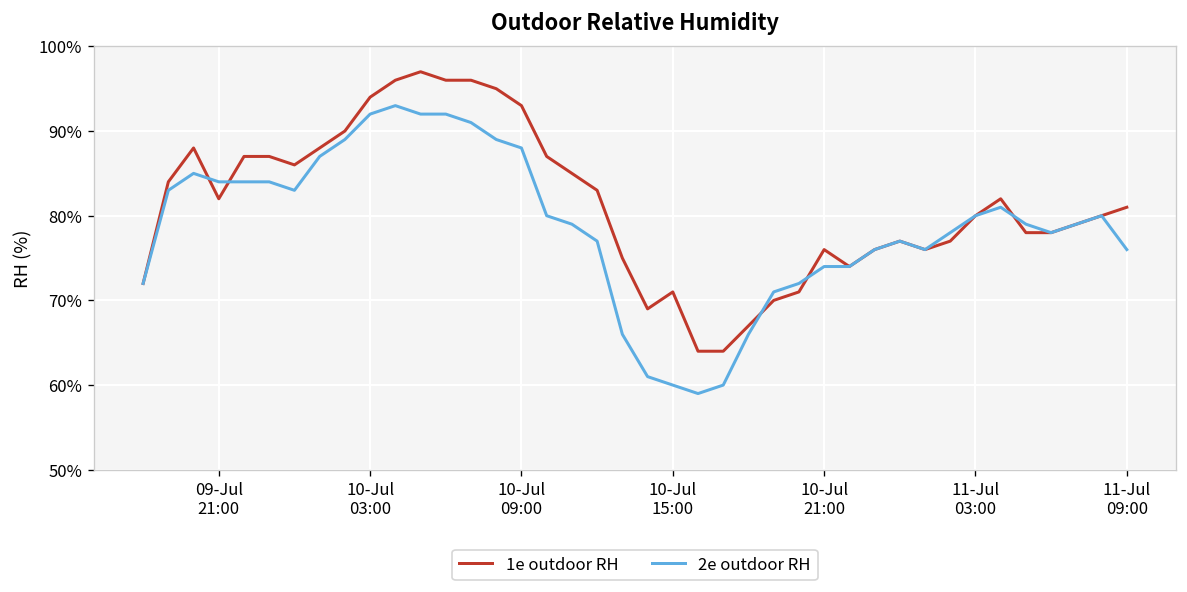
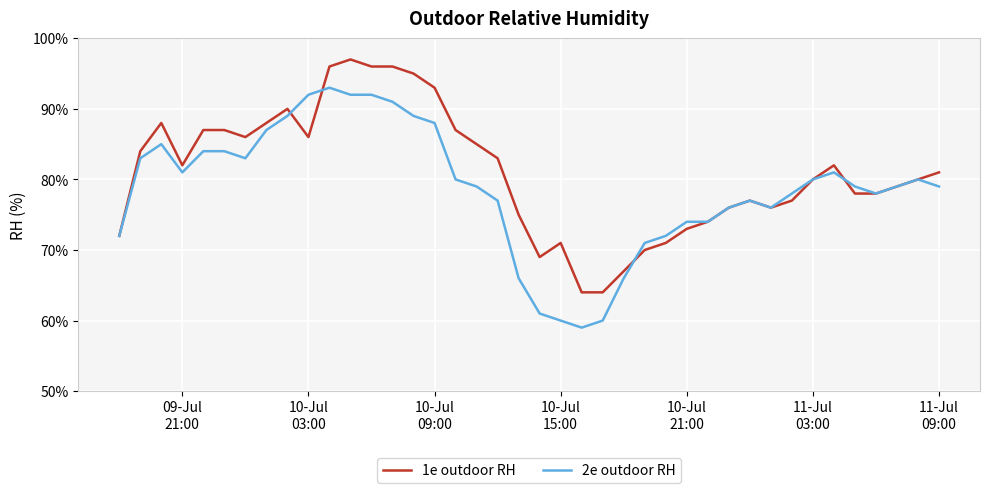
  {
    "1e outdoor RH": {
      "09-Jul 21:00": "82%",
-     "10-Jul 03:00": "94%",
+     "10-Jul 03:00": "86%",
      "10-Jul 09:00": "93%",
      "10-Jul 15:00": "71%",
-     "10-Jul 21:00": "76%",
+     "10-Jul 21:00": "73%",
      "11-Jul 09:00": "81%"
    },
    "2e outdoor RH": {
-     "09-Jul 21:00": "84%",
+     "09-Jul 21:00": "81%",
      "10-Jul 03:00": "92%",
      "10-Jul 09:00": "88%",
      "10-Jul 15:00": "60%",
      "10-Jul 21:00": "74%",
-     "11-Jul 09:00": "76%"
+     "11-Jul 09:00": "79%"
    }
  }
